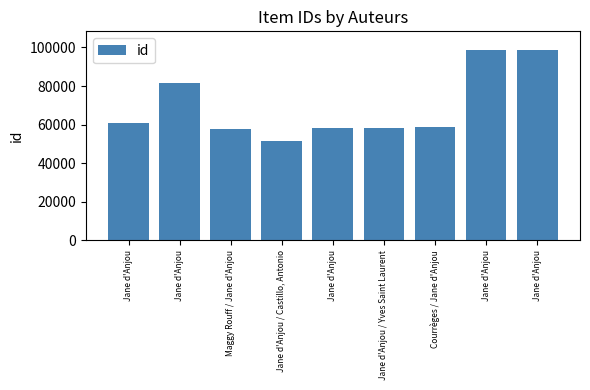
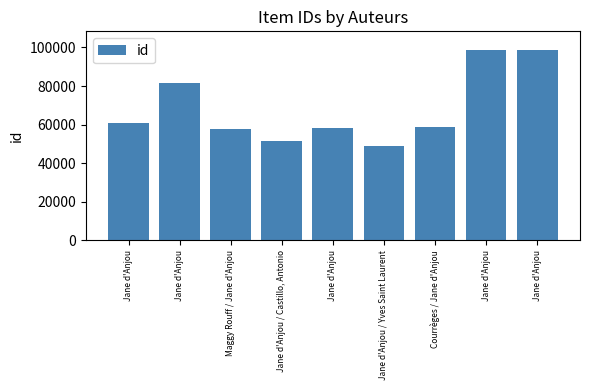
  {
    "Maggy Rouff / Jane d'Anjou": 58000,
    "Jane d'Anjou / Castillo, Antonio": 51000,
-   "Jane d'Anjou / Yves Saint Laurent": 58000,
+   "Jane d'Anjou / Yves Saint Laurent": 49000,
    "Courrèges / Jane d'Anjou": 59000
  }
